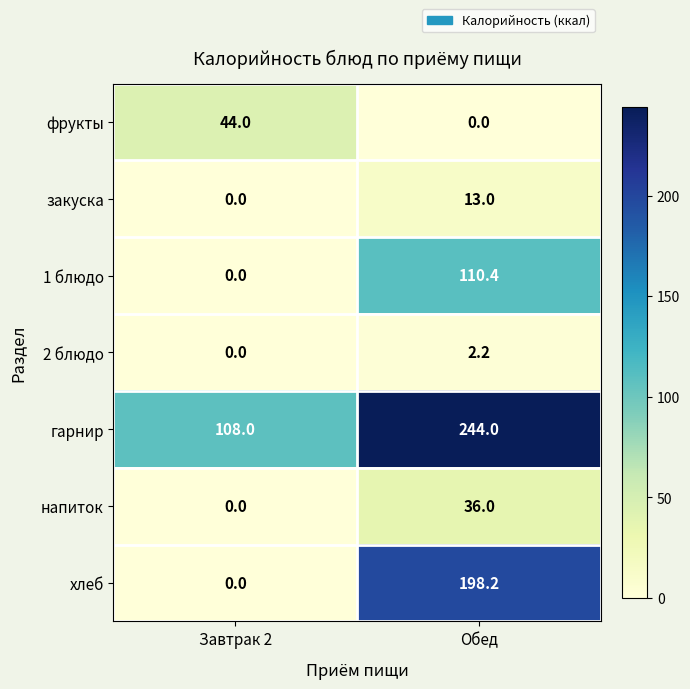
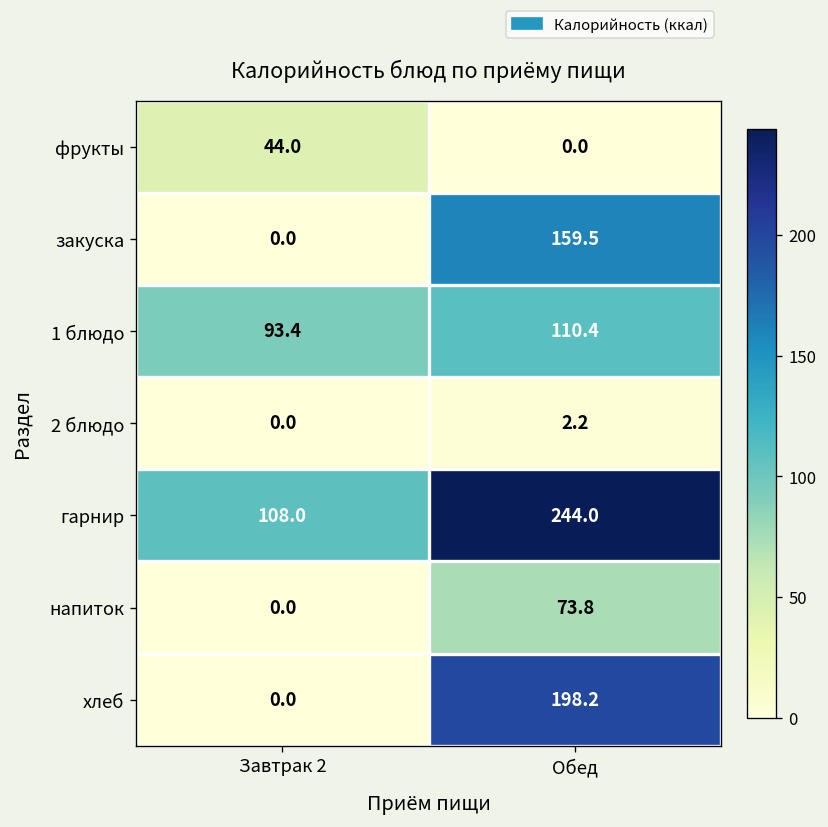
  {
    "фрукты": {
      "Завтрак 2": 44.0,
      "Обед": 0.0
    },
    "закуска": {
      "Завтрак 2": 0.0,
-     "Обед": 13.0
+     "Обед": 159.5
    },
    "1 блюдо": {
-     "Завтрак 2": 0.0,
+     "Завтрак 2": 93.4,
      "Обед": 110.4
    },
    "2 блюдо": {
      "Завтрак 2": 0.0,
      "Обед": 2.2
    },
    "гарнир": {
      "Завтрак 2": 108.0,
      "Обед": 244.0
    },
    "напиток": {
      "Завтрак 2": 0.0,
-     "Обед": 36.0
+     "Обед": 73.8
    },
    "хлеб": {
      "Завтрак 2": 0.0,
      "Обед": 198.2
    }
  }
